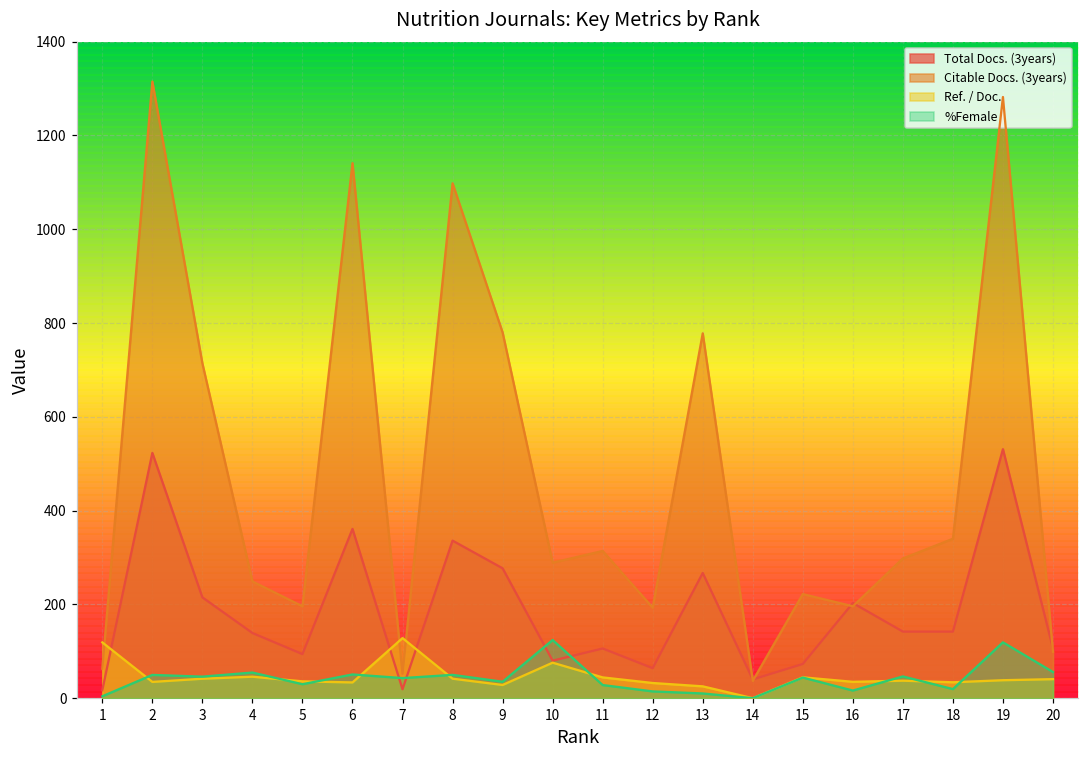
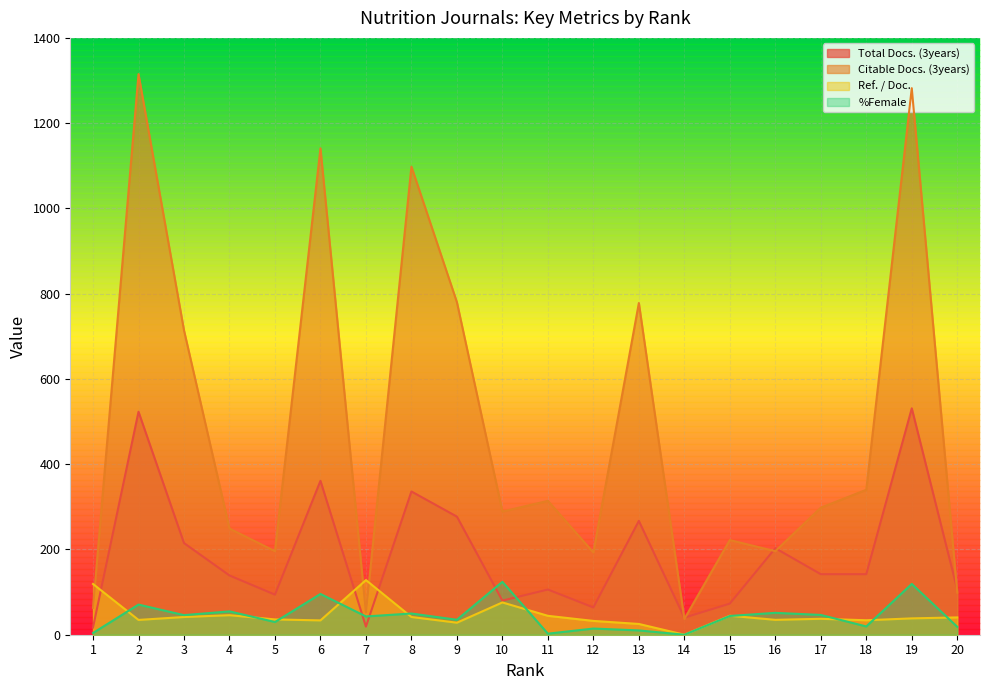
  {
    "%Female": {
      "1": 0,
-     "2": 50,
+     "2": 70,
      "4": 50,
      "5": 30,
-     "6": 50,
+     "6": 100,
      "7": 40,
      "8": 50,
      "9": 40,
      "10": 120,
-     "11": 30,
+     "11": 0,
      "12": 10,
      "13": 10,
-     "16": 20,
+     "16": 50,
      "17": 50,
      "18": 20,
      "19": 120,
-     "20": 60
+     "20": 20
    }
  }
